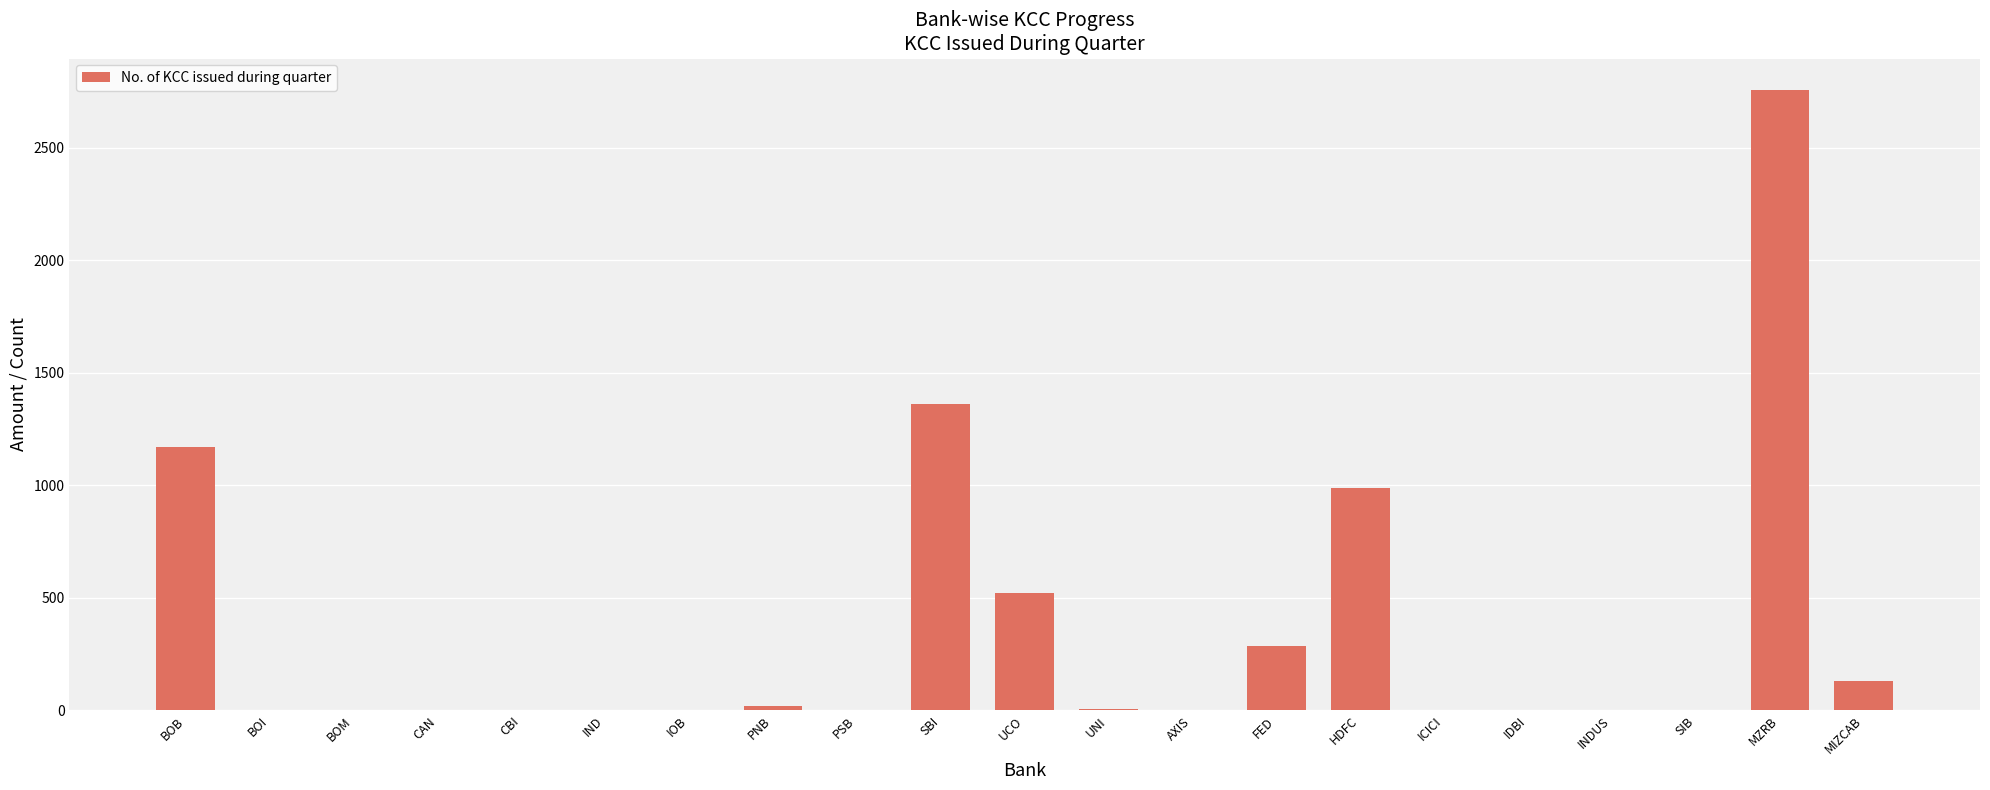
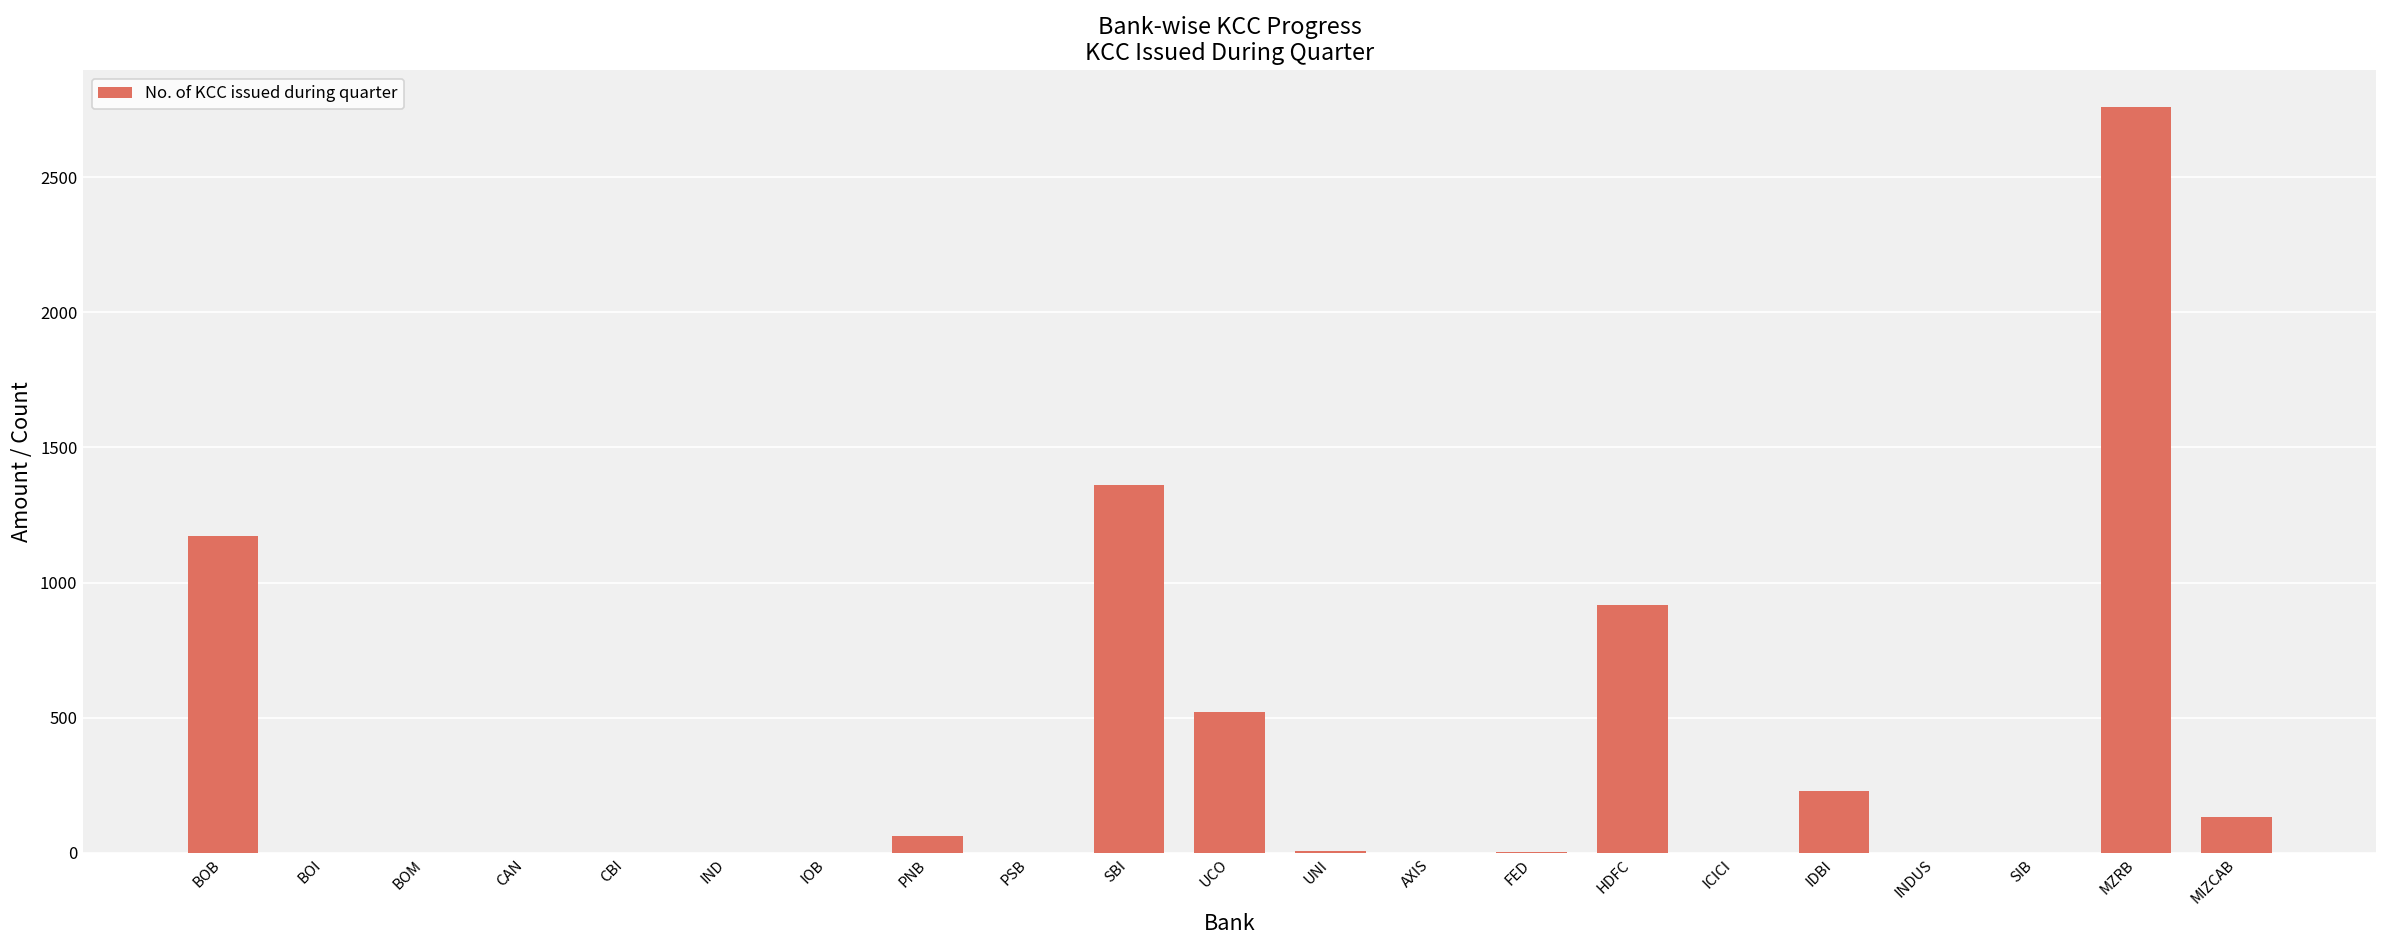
  {
    "BOB": 1170,
    "BOI": 0,
    "BOM": 0,
    "CAN": 0,
    "CBI": 0,
    "IND": 0,
    "IOB": 0,
-   "PNB": 20,
+   "PNB": 60,
    "PSB": 0,
    "SBI": 1360,
    "UCO": 520,
    "AXIS": 0,
-   "FED": 290,
-   "HDFC": 990,
+   "FED": 0,
+   "HDFC": 920,
    "ICICI": 0,
-   "IDBI": 0,
+   "IDBI": 230,
    "INDUS": 0,
    "SIB": 0,
    "MZRB": 2760,
    "MIZCAB": 130
  }
